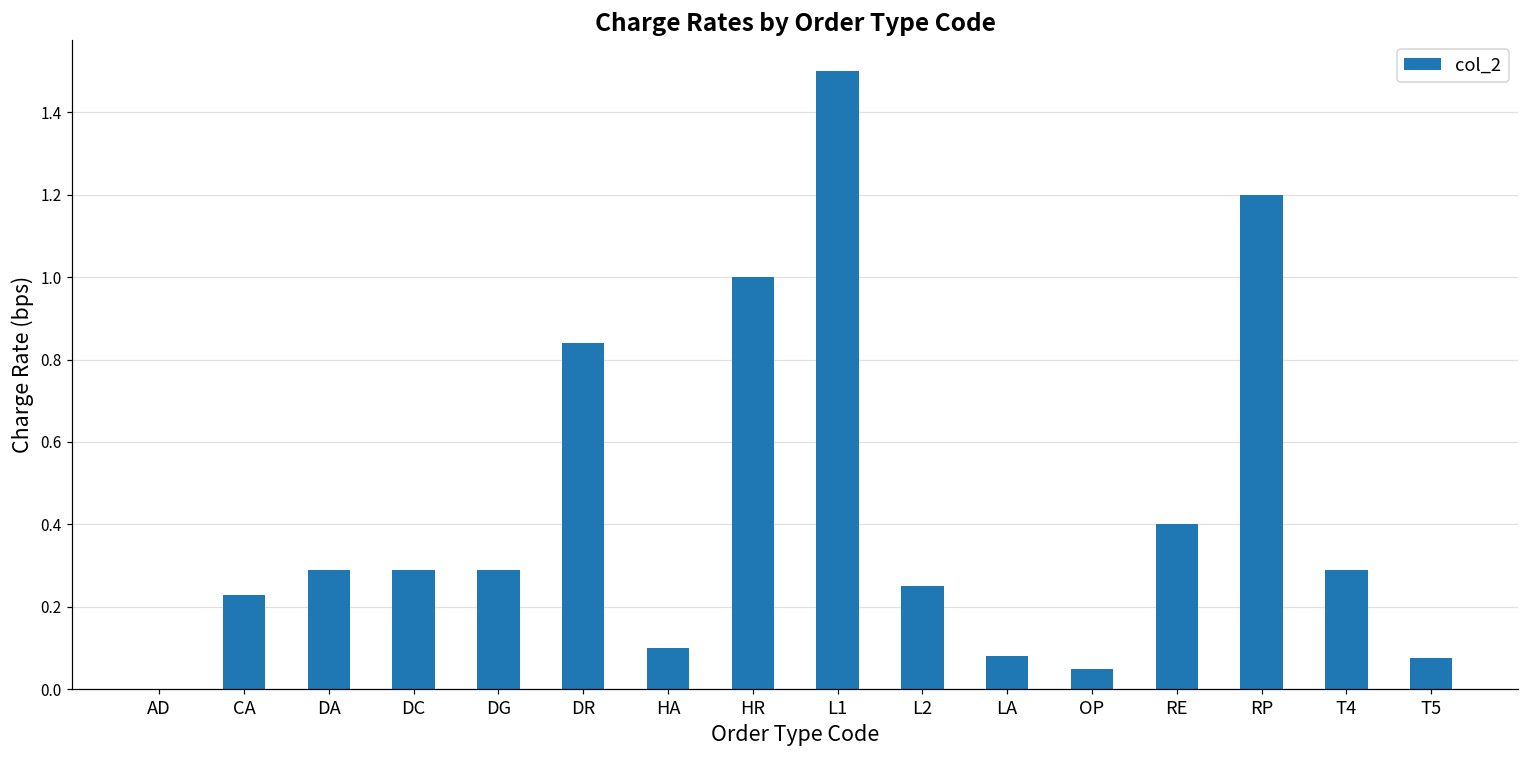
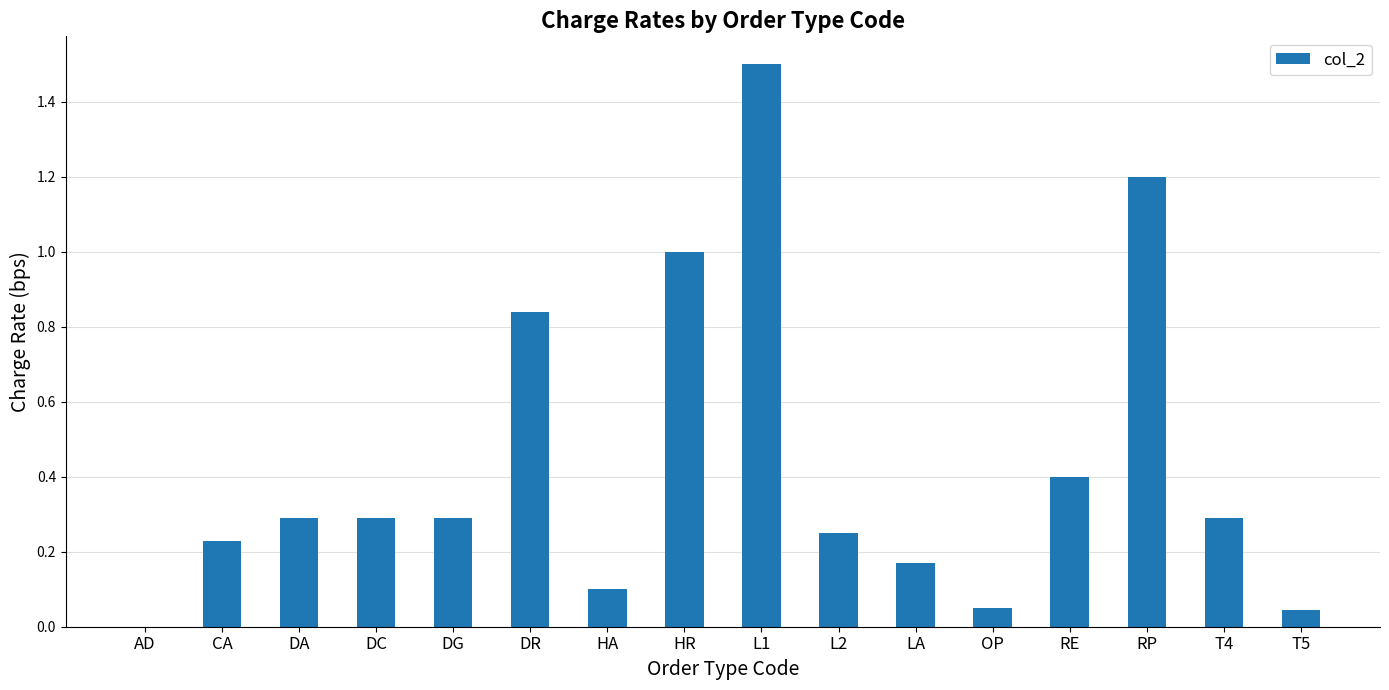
  {
    "AD": 0.00,
    "CA": 0.23,
    "DA": 0.29,
    "DC": 0.29,
    "DG": 0.29,
    "DR": 0.84,
    "HA": 0.10,
    "HR": 1.00,
    "L1": 1.50,
    "L2": 0.25,
-   "LA": 0.08,
+   "LA": 0.17,
    "OP": 0.05,
    "RE": 0.40,
    "RP": 1.20,
    "T4": 0.29,
-   "T5": 0.08
+   "T5": 0.04
  }
